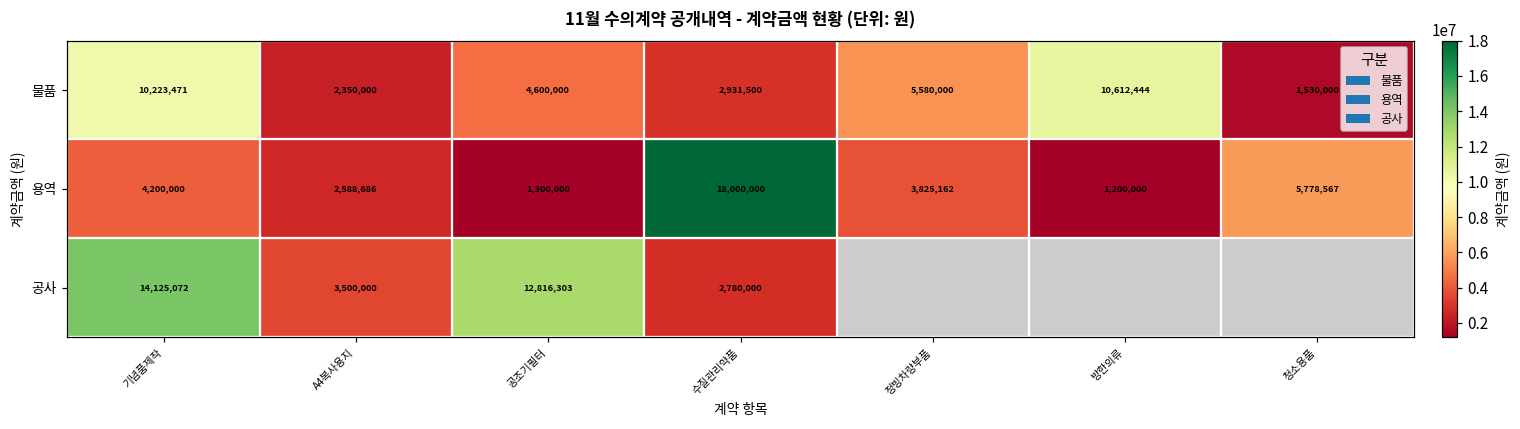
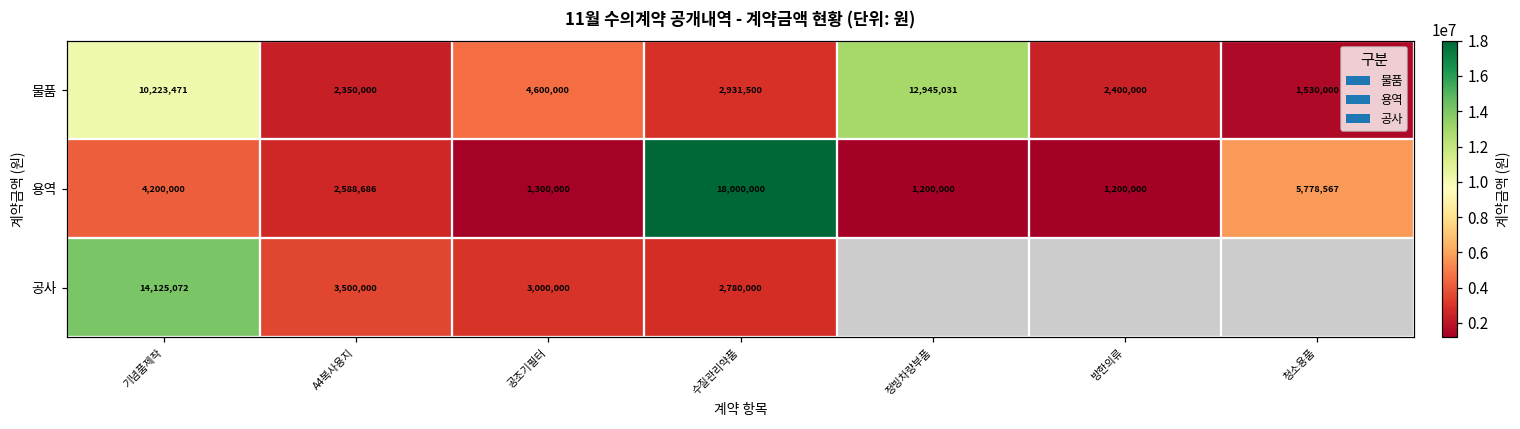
  {
    "물품": {
      "기념품제작": "10,223,471",
      "A4복사용지": "2,350,000",
      "공조기필터": "4,600,000",
      "수질관리약품": "2,931,500",
-     "정빙차량부품": "5,580,000",
-     "방한의류": "10,612,444",
+     "정빙차량부품": "12,945,031",
+     "방한의류": "2,400,000",
      "청소용품": "1,530,000"
    },
    "용역": {
      "기념품제작": "4,200,000",
      "A4복사용지": "2,588,686",
      "공조기필터": "1,300,000",
      "수질관리약품": "18,000,000",
-     "정빙차량부품": "3,825,162",
+     "정빙차량부품": "1,200,000",
      "방한의류": "1,200,000",
      "청소용품": "5,778,567"
    },
    "공사": {
      "기념품제작": "14,125,072",
      "A4복사용지": "3,500,000",
-     "공조기필터": "12,816,303",
+     "공조기필터": "3,000,000",
      "수질관리약품": "2,780,000"
    }
  }
